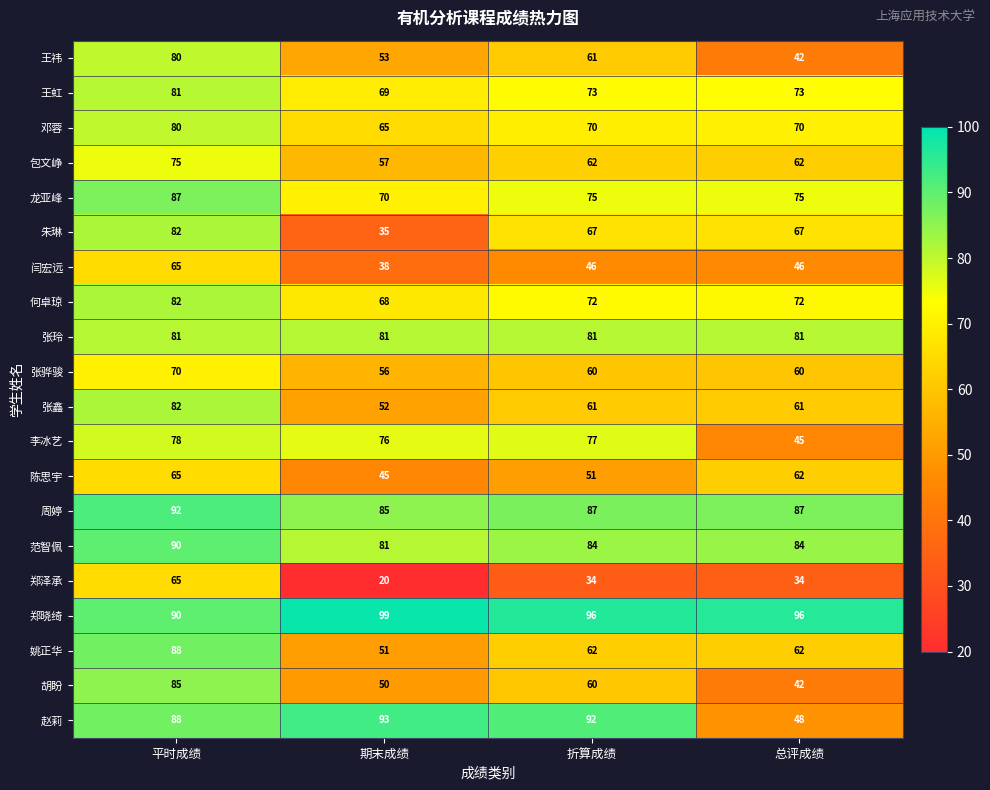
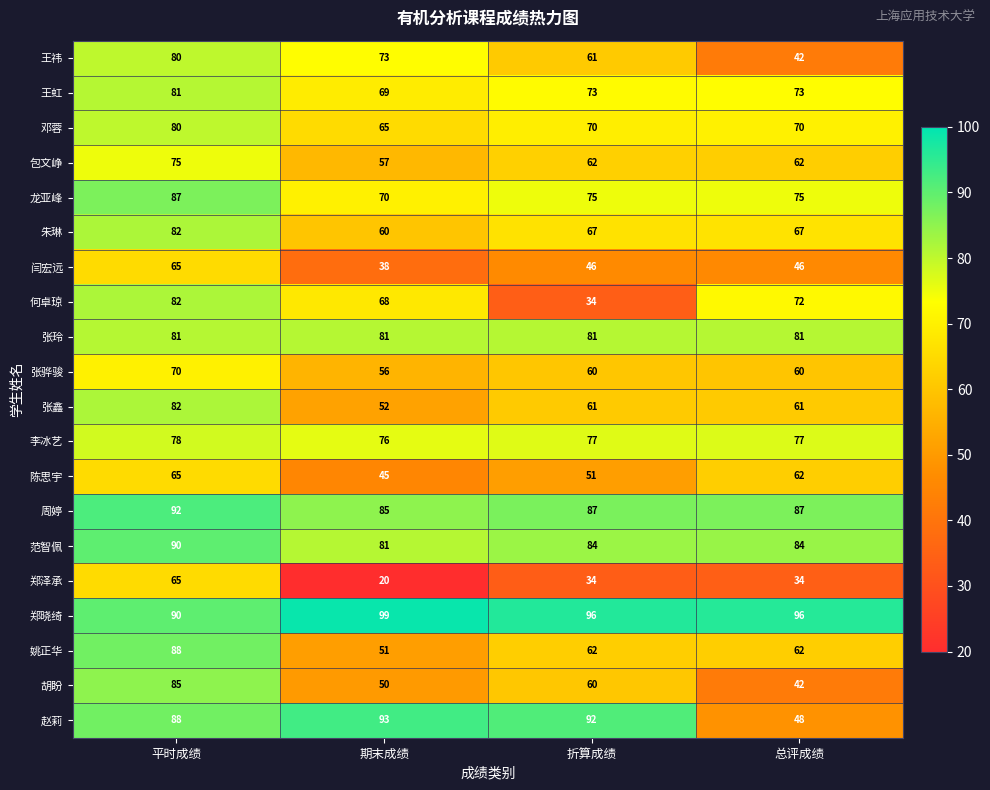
  {
    "王祎": {
      "平时成绩": 80,
-     "期末成绩": 53,
+     "期末成绩": 73,
      "折算成绩": 61,
      "总评成绩": 42
    },
    "王虹": {
      "平时成绩": 81,
      "期末成绩": 69,
      "折算成绩": 73,
      "总评成绩": 73
    },
    "邓蓉": {
      "平时成绩": 80,
      "期末成绩": 65,
      "折算成绩": 70,
      "总评成绩": 70
    },
    "包文峥": {
      "平时成绩": 75,
      "期末成绩": 57,
      "折算成绩": 62,
      "总评成绩": 62
    },
    "龙亚峰": {
      "平时成绩": 87,
      "期末成绩": 70,
      "折算成绩": 75,
      "总评成绩": 75
    },
    "朱琳": {
      "平时成绩": 82,
-     "期末成绩": 35,
+     "期末成绩": 60,
      "折算成绩": 67,
      "总评成绩": 67
    },
    "闫宏远": {
      "平时成绩": 65,
      "期末成绩": 38,
      "折算成绩": 46,
      "总评成绩": 46
    },
    "何卓琼": {
      "平时成绩": 82,
      "期末成绩": 68,
-     "折算成绩": 72,
+     "折算成绩": 34,
      "总评成绩": 72
    },
    "张玲": {
      "平时成绩": 81,
      "期末成绩": 81,
      "折算成绩": 81,
      "总评成绩": 81
    },
    "张骅骏": {
      "平时成绩": 70,
      "期末成绩": 56,
      "折算成绩": 60,
      "总评成绩": 60
    },
    "张鑫": {
      "平时成绩": 82,
      "期末成绩": 52,
      "折算成绩": 61,
      "总评成绩": 61
    },
    "李冰艺": {
      "平时成绩": 78,
      "期末成绩": 76,
      "折算成绩": 77,
-     "总评成绩": 45
+     "总评成绩": 77
    },
    "陈思宇": {
      "平时成绩": 65,
      "期末成绩": 45,
      "折算成绩": 51,
      "总评成绩": 62
    },
    "周婷": {
      "平时成绩": 92,
      "期末成绩": 85,
      "折算成绩": 87,
      "总评成绩": 87
    },
    "范智佩": {
      "平时成绩": 90,
      "期末成绩": 81,
      "折算成绩": 84,
      "总评成绩": 84
    },
    "郑泽承": {
      "平时成绩": 65,
      "期末成绩": 20,
      "折算成绩": 34,
      "总评成绩": 34
    },
    "郑晓绮": {
      "平时成绩": 90,
      "期末成绩": 99,
      "折算成绩": 96,
      "总评成绩": 96
    },
    "姚正华": {
      "平时成绩": 88,
      "期末成绩": 51,
      "折算成绩": 62,
      "总评成绩": 62
    },
    "胡盼": {
      "平时成绩": 85,
      "期末成绩": 50,
      "折算成绩": 60,
      "总评成绩": 42
    },
    "赵莉": {
      "平时成绩": 88,
      "期末成绩": 93,
      "折算成绩": 92,
      "总评成绩": 48
    }
  }
